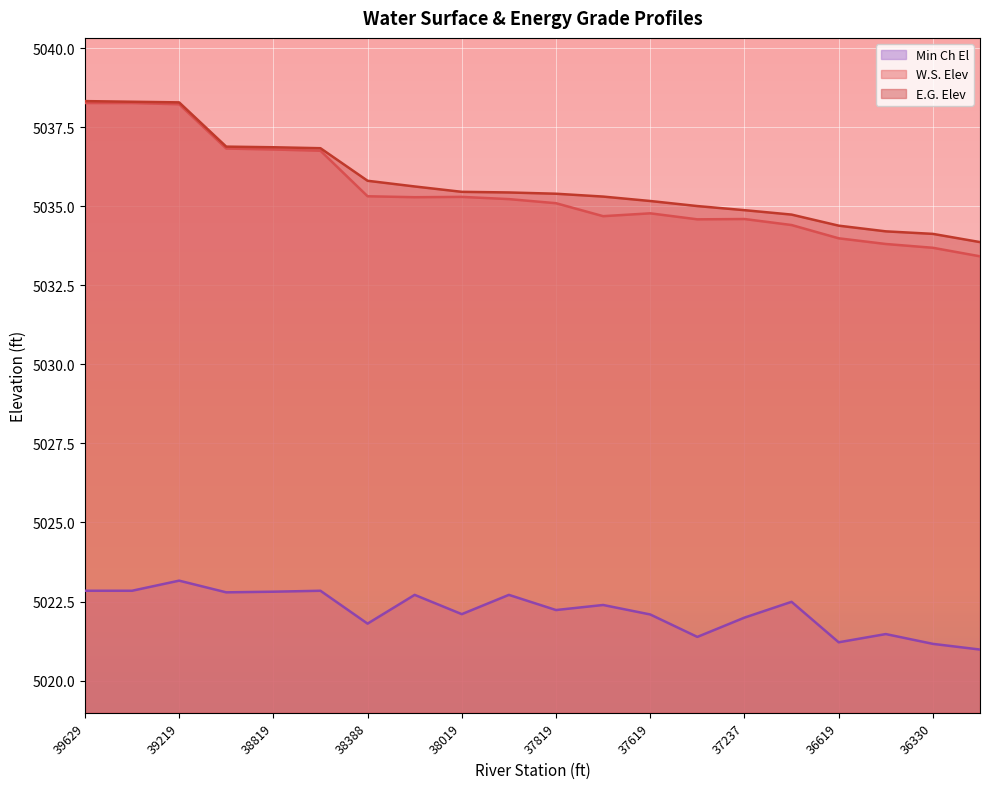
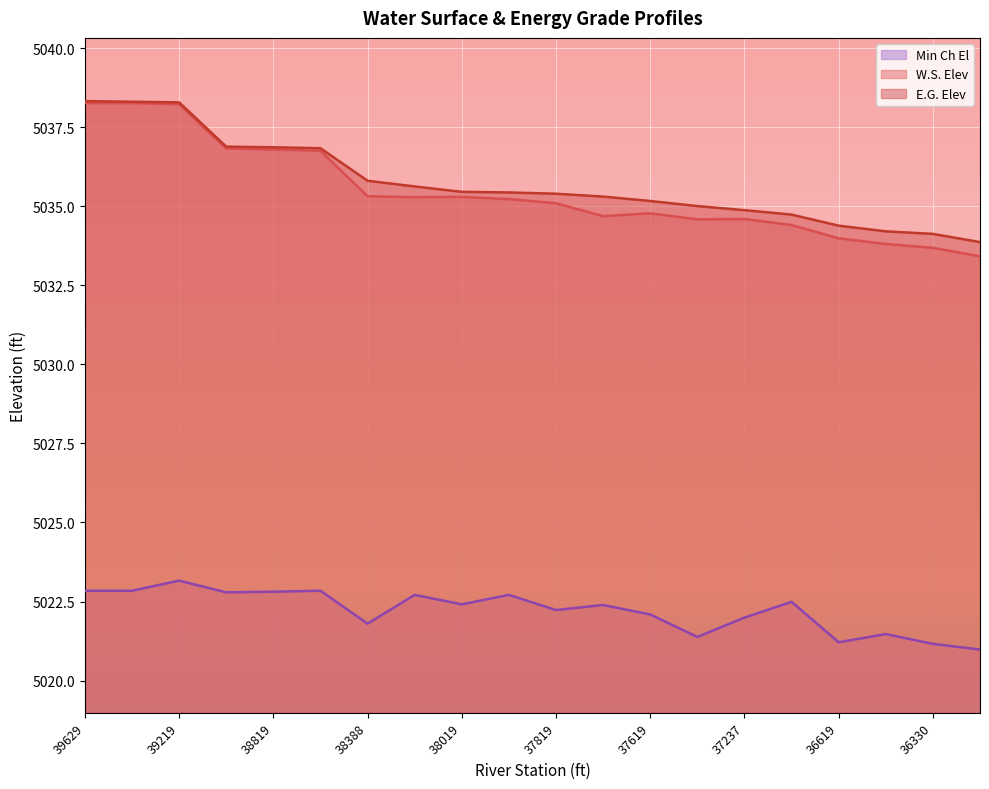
  {
    "Min Ch El": {
      "39629": 5022.8,
      "39219": 5023.2,
      "38819": 5022.8,
      "38388": 5021.8,
-     "38019": 5022.1,
+     "38019": 5022.4,
      "37819": 5022.2,
      "37619": 5022.1,
      "37237": 5022.0,
      "36619": 5021.2,
      "36330": 5021.2
    }
  }
